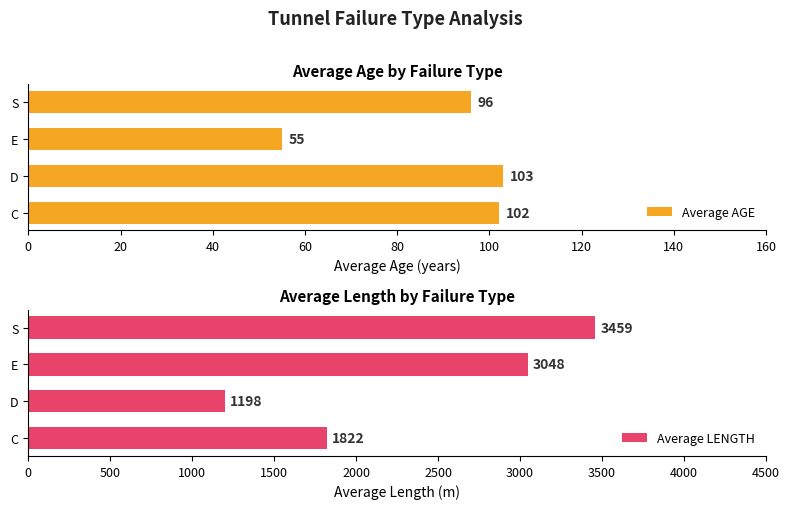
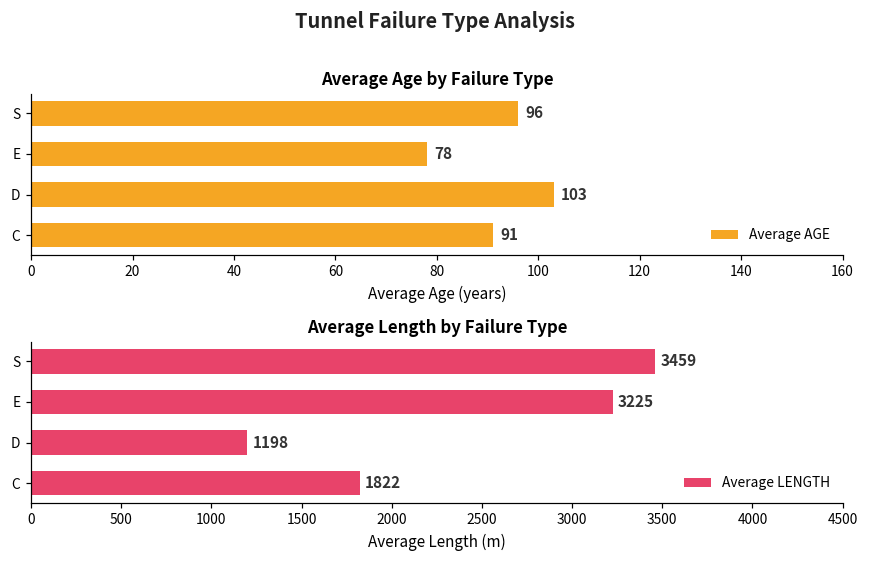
  {
    "Average Age by Failure Type": {
      "S": 96,
-     "E": 55,
+     "E": 78,
      "D": 103,
-     "C": 102
+     "C": 91
    },
    "Average Length by Failure Type": {
      "S": 3459,
-     "E": 3048,
+     "E": 3225,
      "D": 1198,
      "C": 1822
    }
  }
